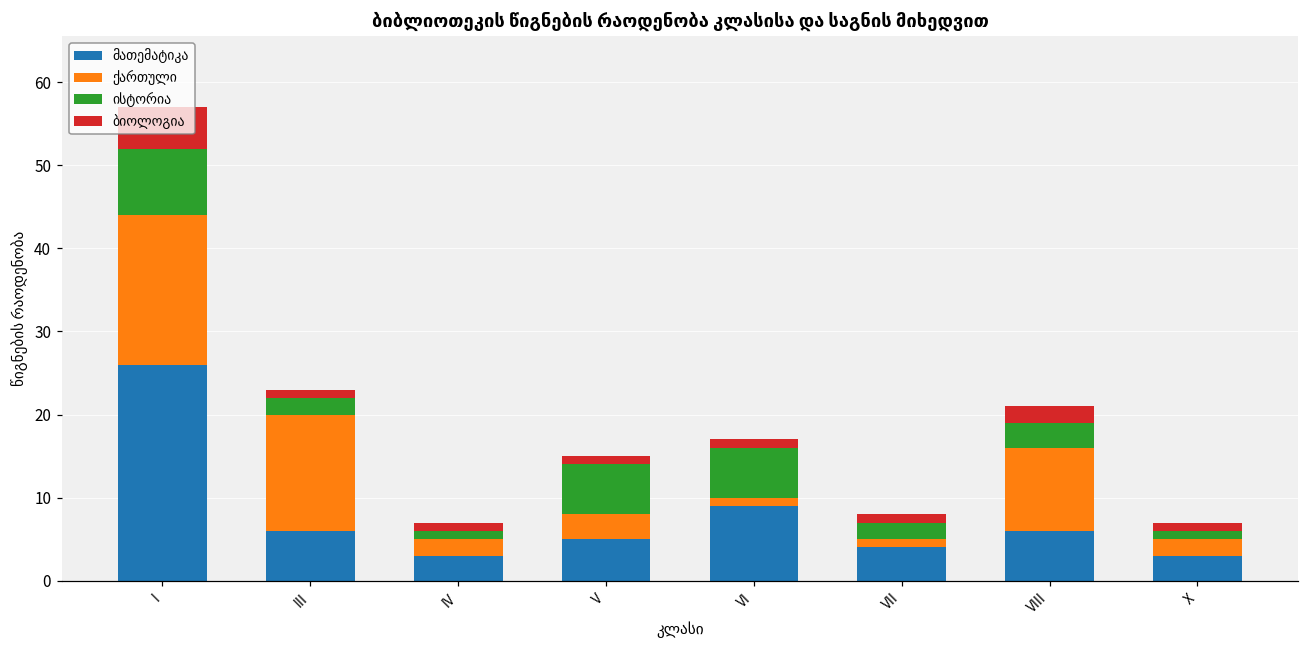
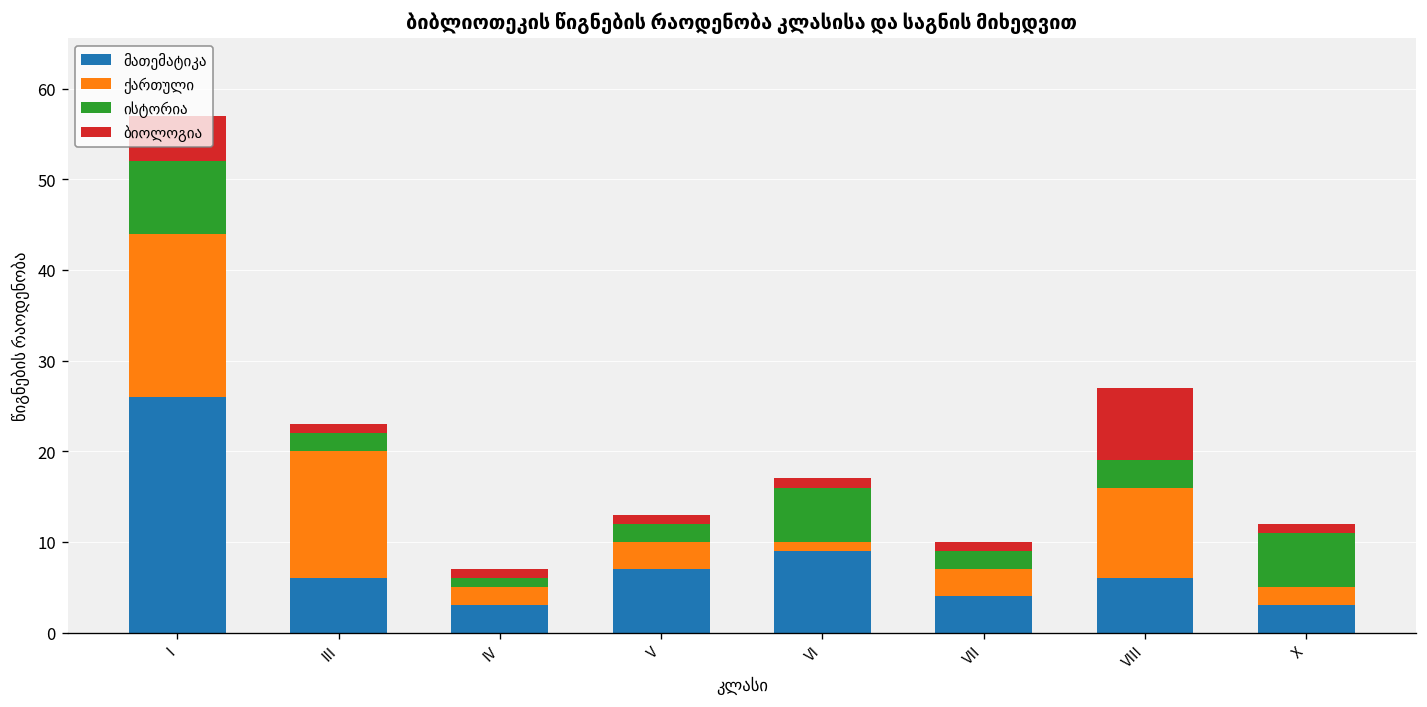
  {
    "მათემატიკა": {
      "I": 26,
      "III": 6,
      "IV": 3,
-     "V": 5,
+     "V": 7,
      "VI": 9,
      "VII": 4,
      "VIII": 6,
      "X": 3
    },
    "ქართული": {
      "I": 18,
      "III": 14,
      "IV": 2,
      "V": 3,
      "VI": 1,
-     "VII": 1,
+     "VII": 3,
      "VIII": 10,
      "X": 2
    },
    "ისტორია": {
      "I": 8,
      "III": 2,
      "IV": 1,
-     "V": 6,
+     "V": 2,
      "VI": 6,
      "VII": 2,
      "VIII": 3,
-     "X": 1
+     "X": 6
    },
    "ბიოლოგია": {
      "III": 1,
      "IV": 1,
      "V": 1,
      "VI": 1,
      "VII": 1,
-     "VIII": 2,
+     "VIII": 8,
      "X": 1
    }
  }
